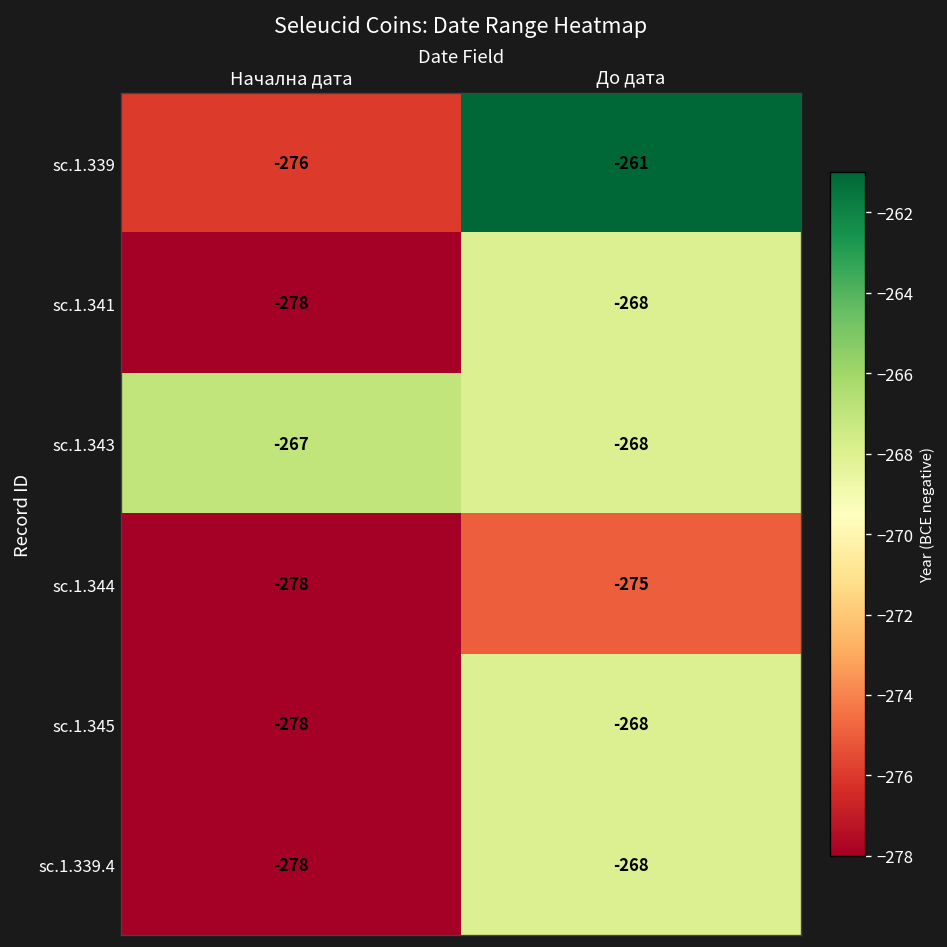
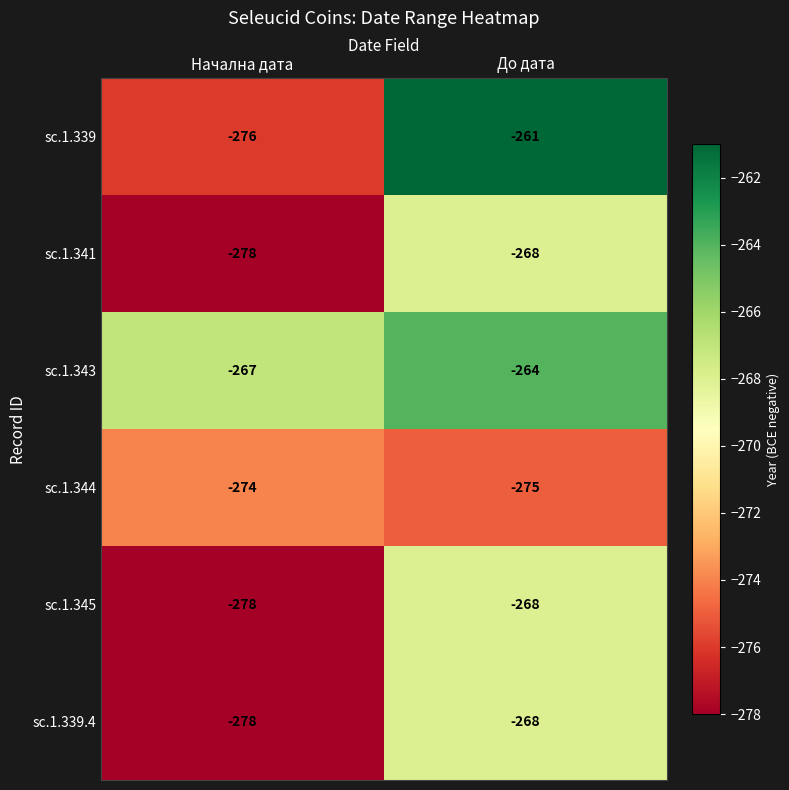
  {
    "sc.1.339": {
      "Начална дата": -276,
      "До дата": -261
    },
    "sc.1.341": {
      "Начална дата": -278,
      "До дата": -268
    },
    "sc.1.343": {
      "Начална дата": -267,
-     "До дата": -268
+     "До дата": -264
    },
    "sc.1.344": {
-     "Начална дата": -278,
+     "Начална дата": -274,
      "До дата": -275
    },
    "sc.1.345": {
      "Начална дата": -278,
      "До дата": -268
    },
    "sc.1.339.4": {
      "Начална дата": -278,
      "До дата": -268
    }
  }
